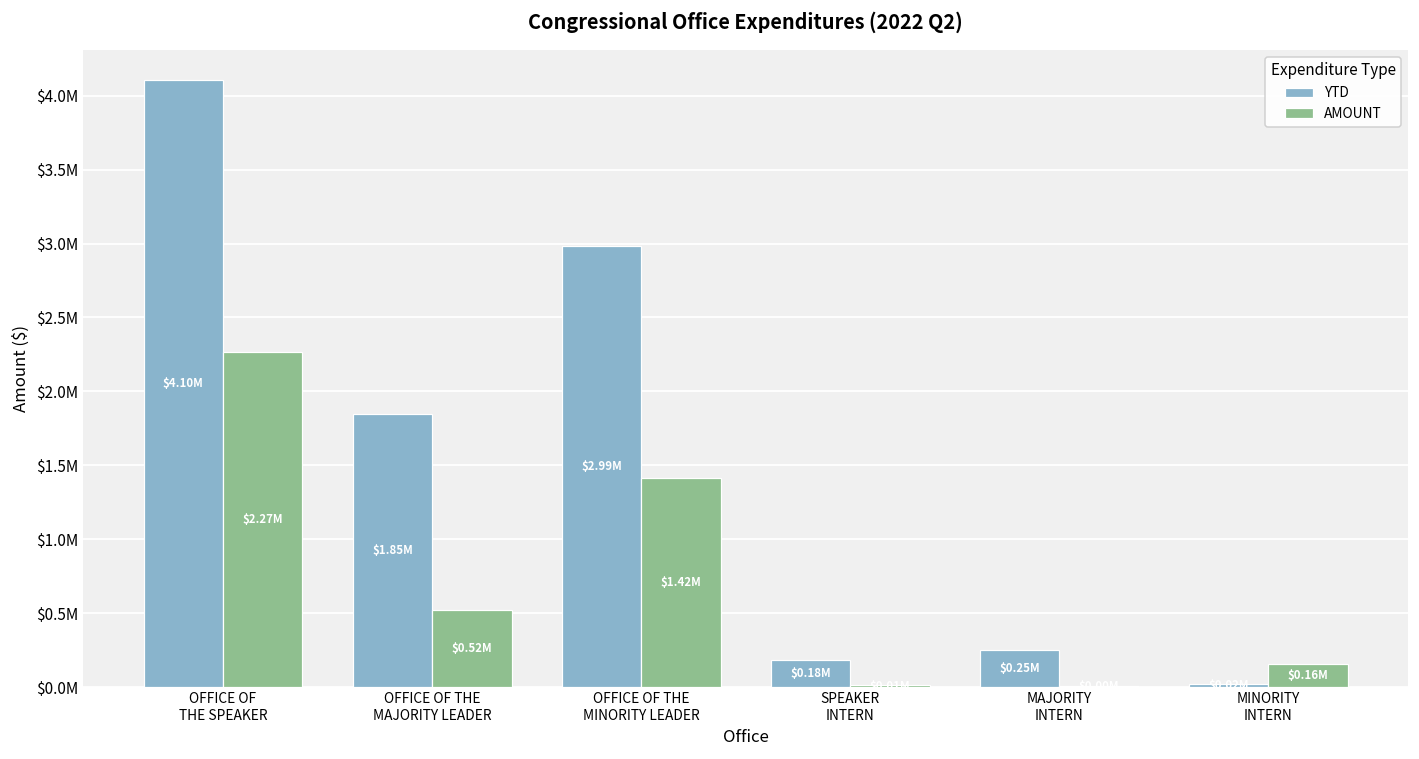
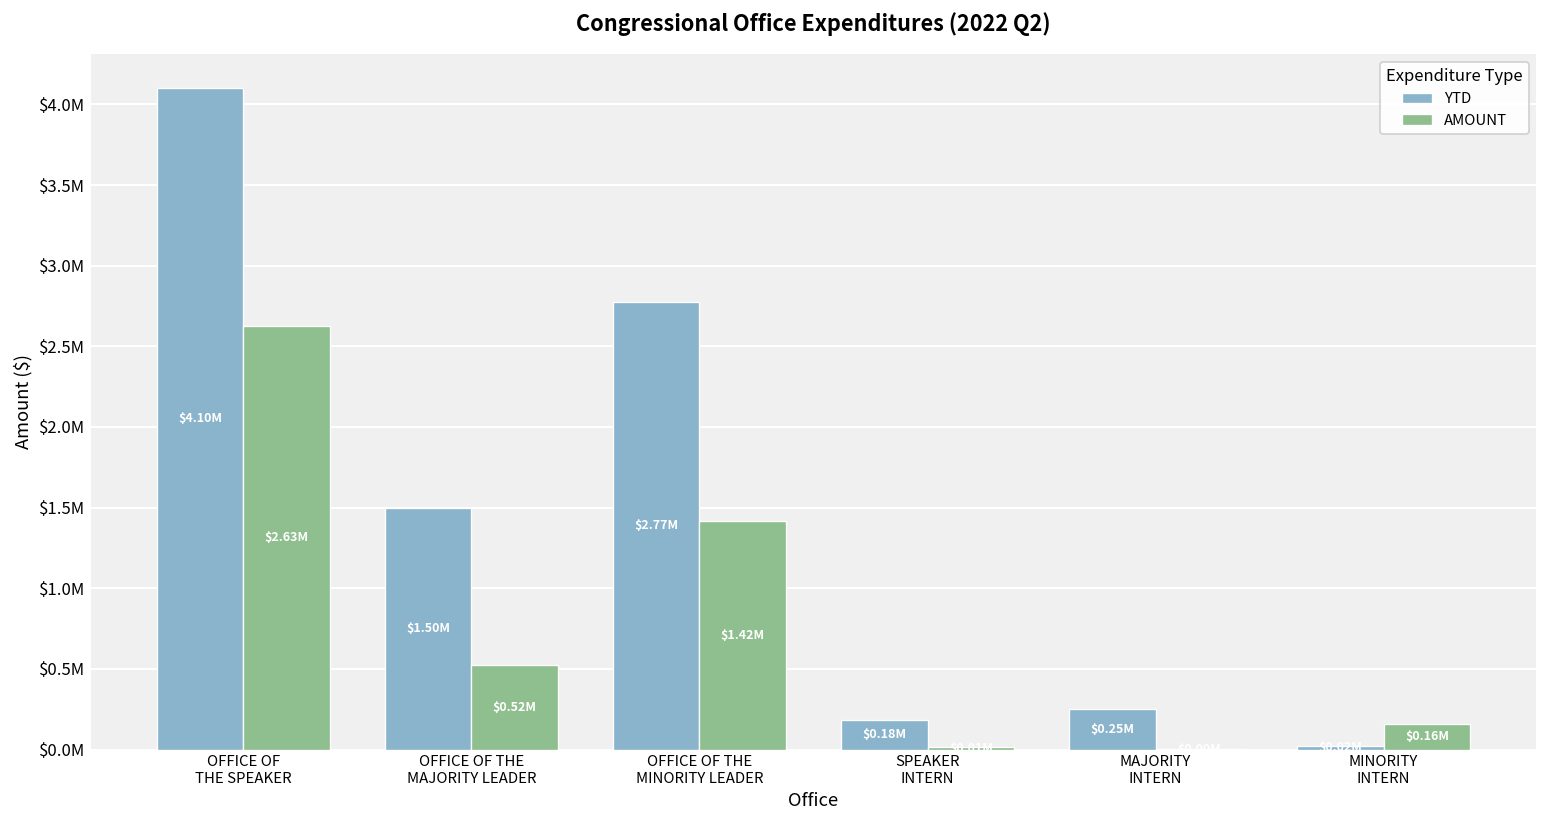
  {
    "YTD": {
      "OFFICE OF THE SPEAKER": "$4.10M",
-     "OFFICE OF THE MAJORITY LEADER": "$1.85M",
-     "OFFICE OF THE MINORITY LEADER": "$2.99M",
+     "OFFICE OF THE MAJORITY LEADER": "$1.50M",
+     "OFFICE OF THE MINORITY LEADER": "$2.77M",
      "SPEAKER INTERN": "$0.18M",
      "MAJORITY INTERN": "$0.25M"
    },
    "AMOUNT": {
-     "OFFICE OF THE SPEAKER": "$2.27M",
+     "OFFICE OF THE SPEAKER": "$2.63M",
      "OFFICE OF THE MAJORITY LEADER": "$0.52M",
      "OFFICE OF THE MINORITY LEADER": "$1.42M",
      "MINORITY INTERN": "$0.16M"
    }
  }
